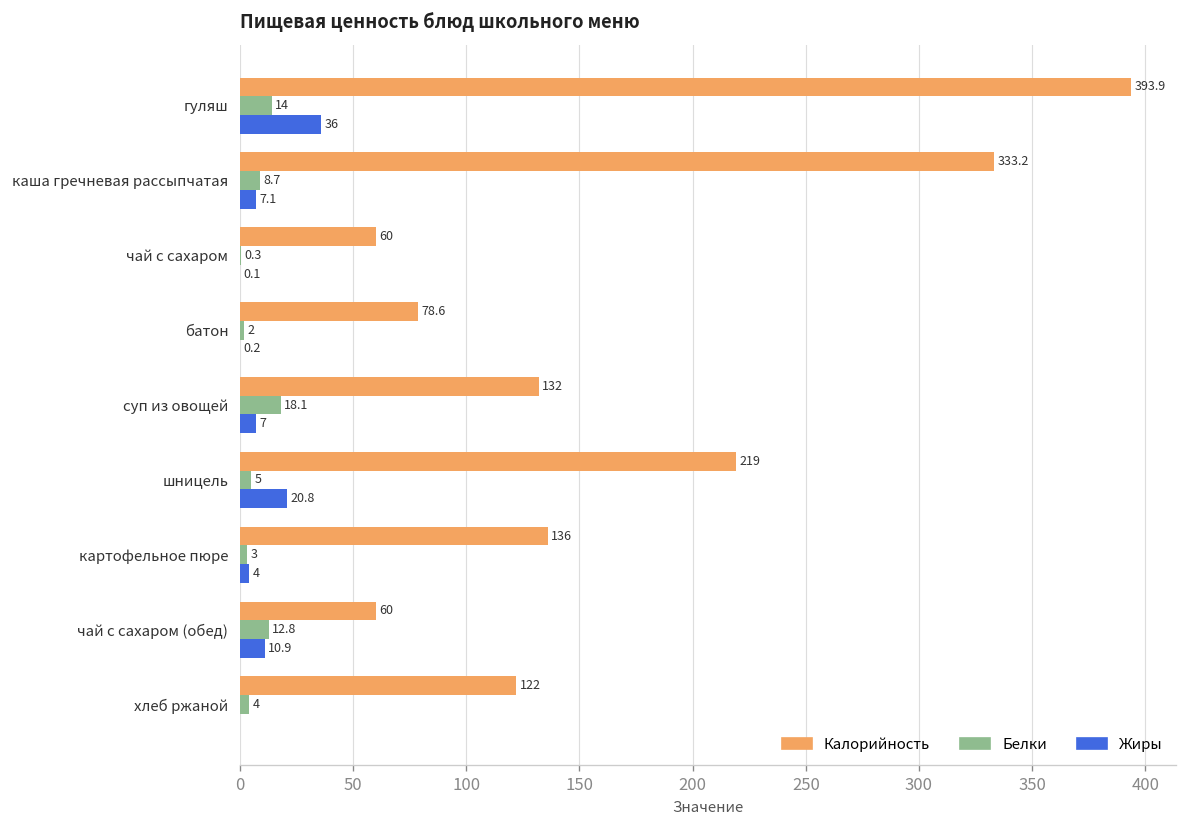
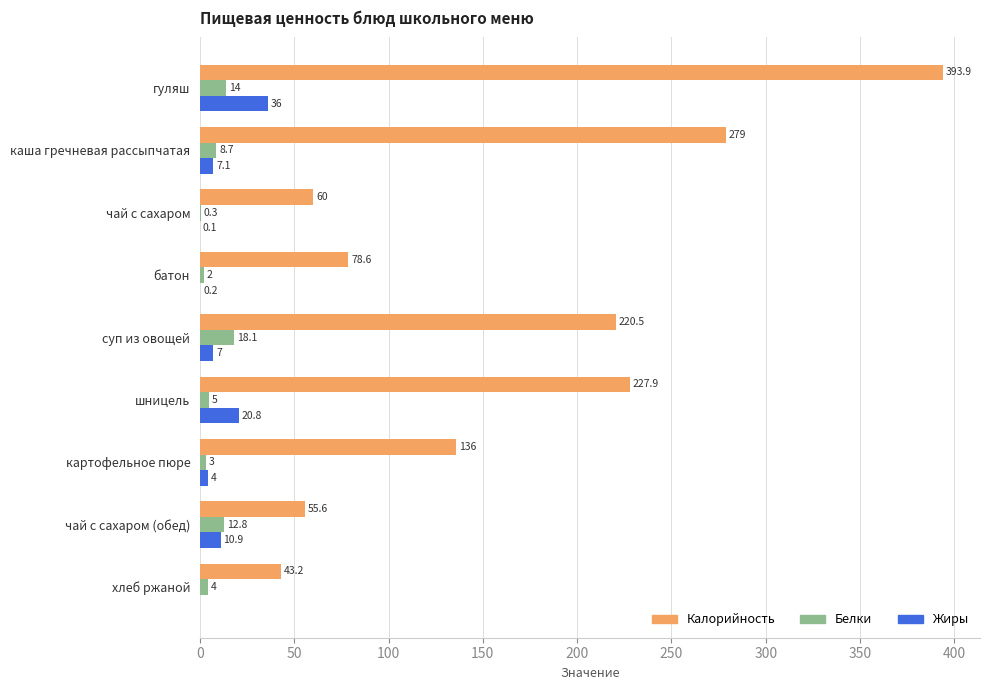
  {
    "Калорийность": {
      "гуляш": 393.9,
-     "каша гречневая рассыпчатая": 333.2,
+     "каша гречневая рассыпчатая": 279,
      "чай с сахаром": 60,
      "батон": 78.6,
-     "суп из овощей": 132,
-     "шницель": 219,
+     "суп из овощей": 220.5,
+     "шницель": 227.9,
      "картофельное пюре": 136,
-     "чай с сахаром (обед)": 60,
-     "хлеб ржаной": 122
+     "чай с сахаром (обед)": 55.6,
+     "хлеб ржаной": 43.2
    },
    "Белки": {
      "гуляш": 14,
      "каша гречневая рассыпчатая": 8.7,
      "чай с сахаром": 0.3,
      "батон": 2,
      "суп из овощей": 18.1,
      "шницель": 5,
      "картофельное пюре": 3,
      "чай с сахаром (обед)": 12.8,
      "хлеб ржаной": 4
    },
    "Жиры": {
      "гуляш": 36,
      "каша гречневая рассыпчатая": 7.1,
      "чай с сахаром": 0.1,
      "батон": 0.2,
      "суп из овощей": 7,
      "шницель": 20.8,
      "картофельное пюре": 4,
      "чай с сахаром (обед)": 10.9
    }
  }
